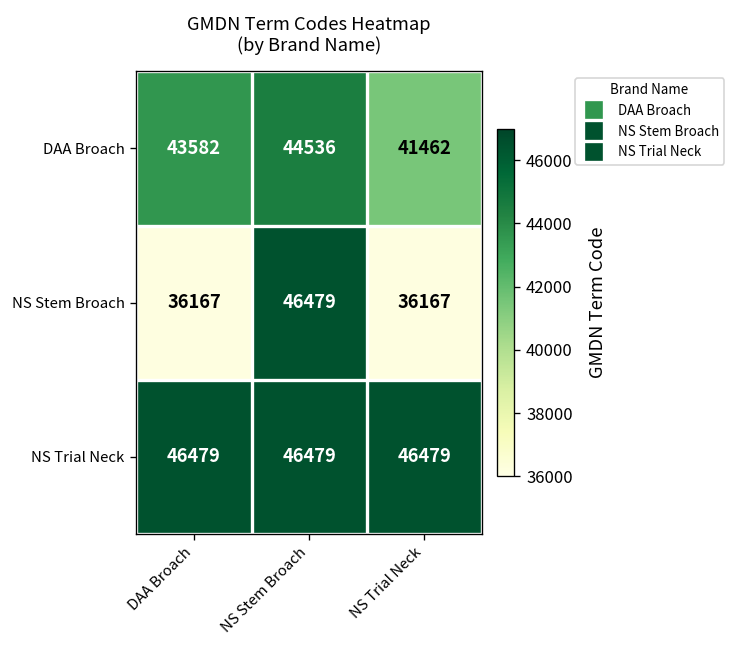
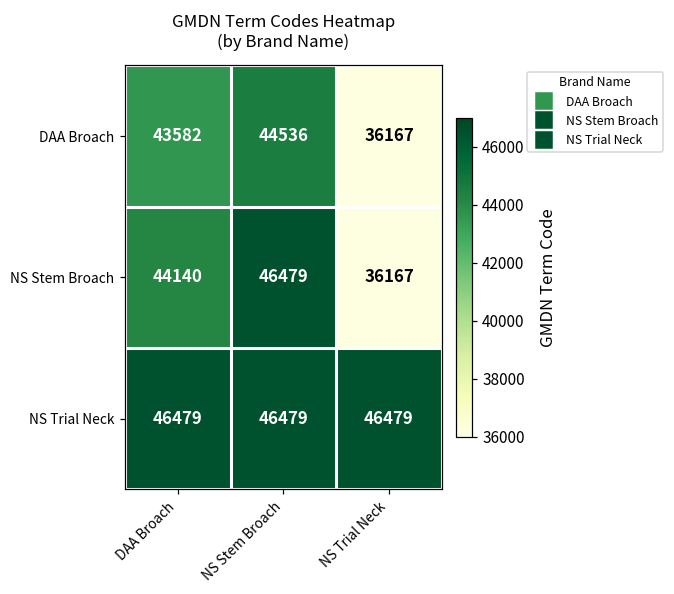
  {
    "DAA Broach": {
      "DAA Broach": 43582,
      "NS Stem Broach": 44536,
-     "NS Trial Neck": 41462
+     "NS Trial Neck": 36167
    },
    "NS Stem Broach": {
-     "DAA Broach": 36167,
+     "DAA Broach": 44140,
      "NS Stem Broach": 46479,
      "NS Trial Neck": 36167
    },
    "NS Trial Neck": {
      "DAA Broach": 46479,
      "NS Stem Broach": 46479,
      "NS Trial Neck": 46479
    }
  }
